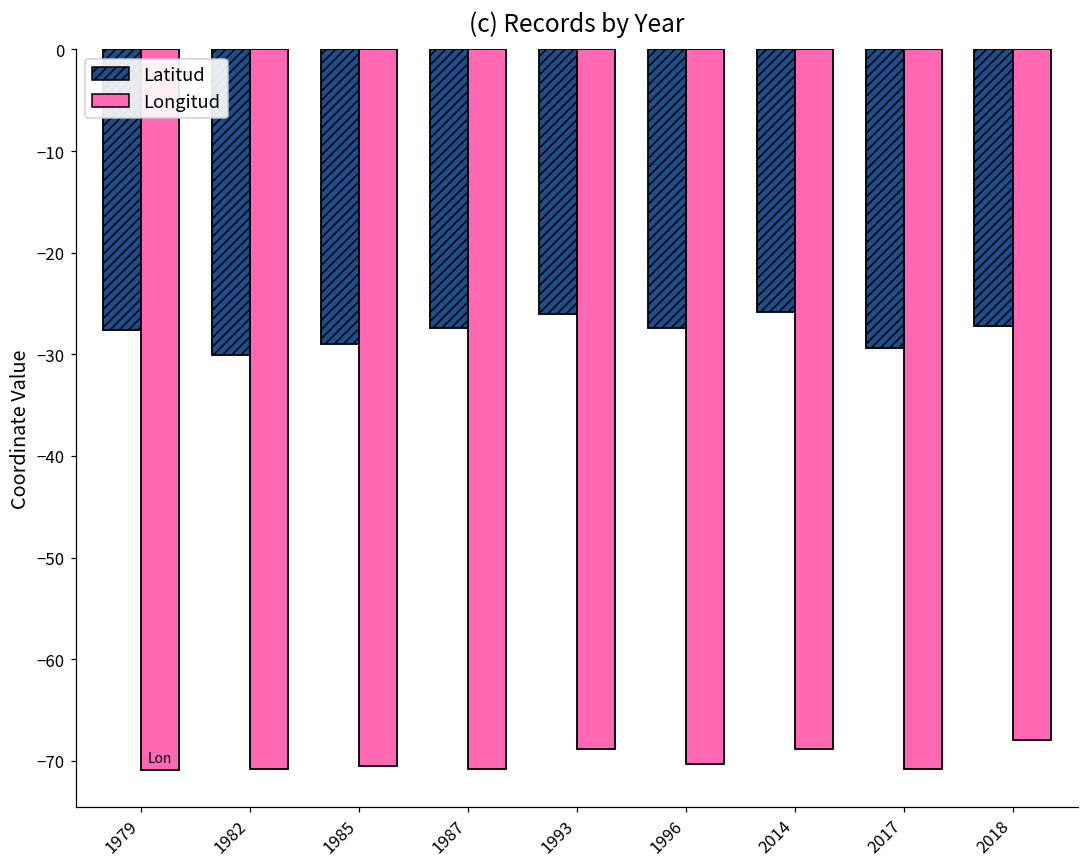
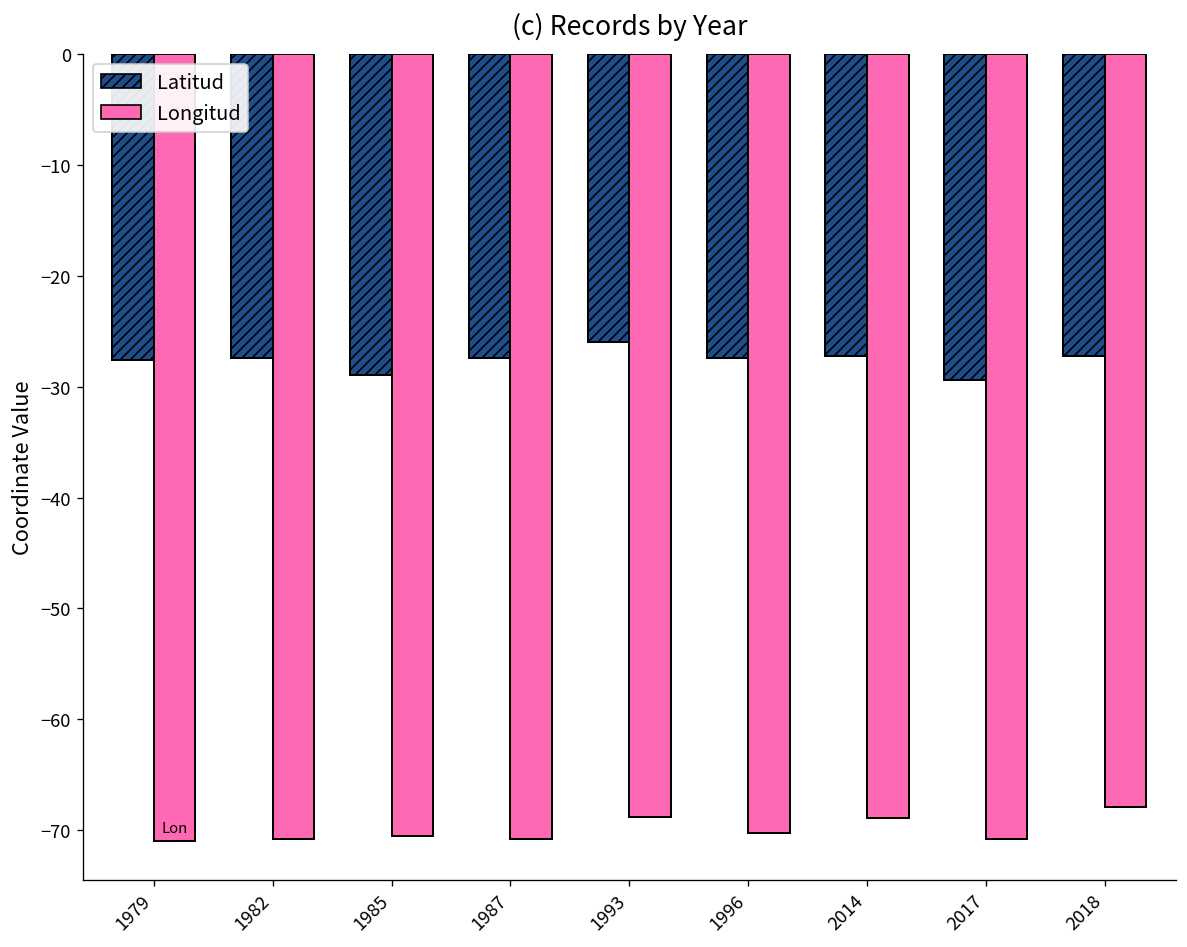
  {
    "Latitud": {
      "1979": -28,
-     "1982": -30,
+     "1982": -27,
      "1985": -29,
      "1987": -27,
      "1993": -26,
      "1996": -27,
-     "2014": -26,
+     "2014": -27,
      "2017": -29,
      "2018": -27
    },
    "Longitud": {
      "1979": -71,
      "1982": -71,
      "1985": -71,
      "1987": -71,
      "1993": -69,
      "1996": -70,
      "2014": -69,
      "2017": -71,
      "2018": -68
    }
  }
